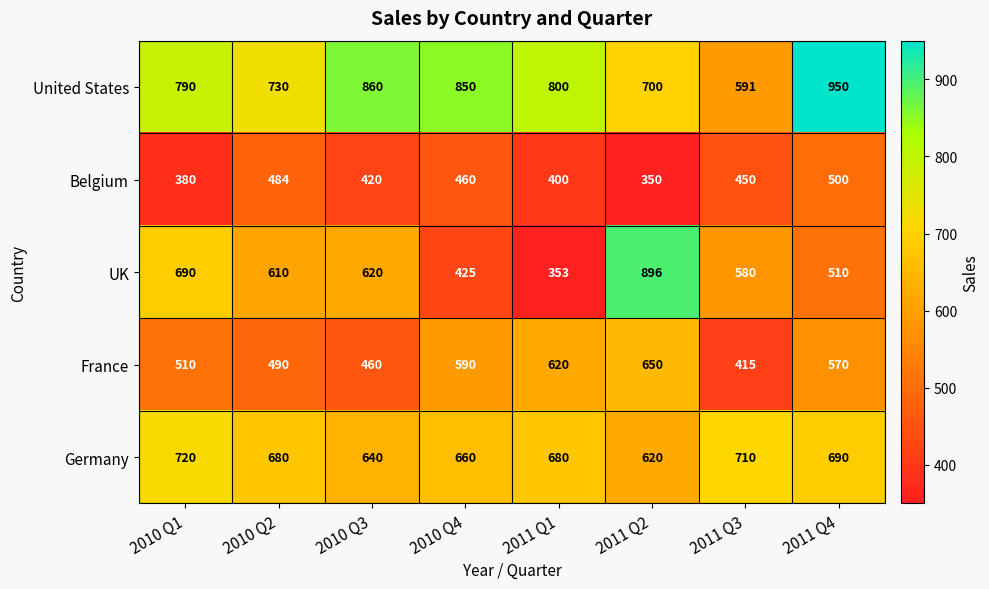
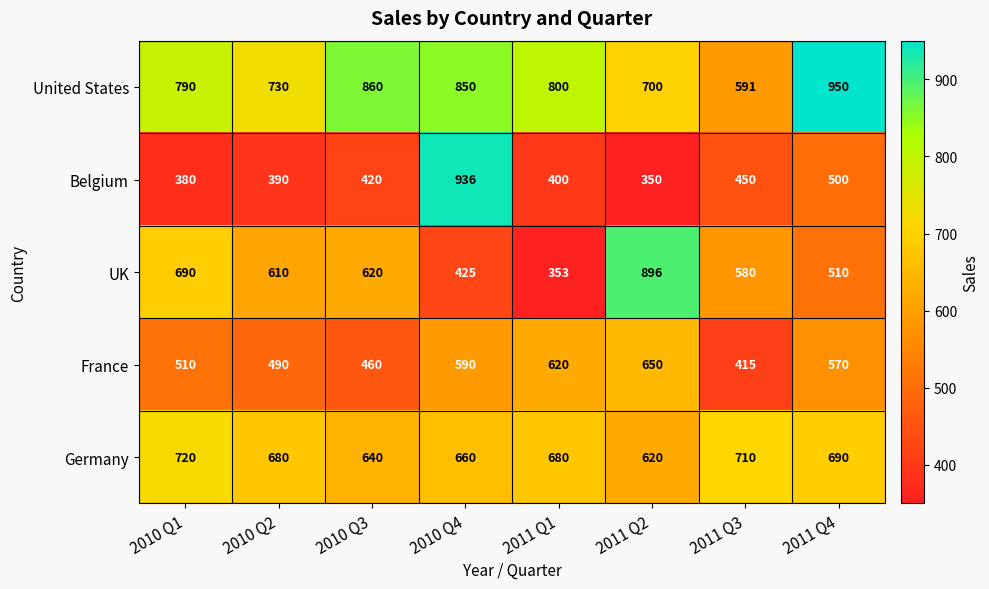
  {
    "United States": {
      "2010 Q1": 790,
      "2010 Q2": 730,
      "2010 Q3": 860,
      "2010 Q4": 850,
      "2011 Q1": 800,
      "2011 Q2": 700,
      "2011 Q3": 591,
      "2011 Q4": 950
    },
    "Belgium": {
      "2010 Q1": 380,
-     "2010 Q2": 484,
+     "2010 Q2": 390,
      "2010 Q3": 420,
-     "2010 Q4": 460,
+     "2010 Q4": 936,
      "2011 Q1": 400,
      "2011 Q2": 350,
      "2011 Q3": 450,
      "2011 Q4": 500
    },
    "UK": {
      "2010 Q1": 690,
      "2010 Q2": 610,
      "2010 Q3": 620,
      "2010 Q4": 425,
      "2011 Q1": 353,
      "2011 Q2": 896,
      "2011 Q3": 580,
      "2011 Q4": 510
    },
    "France": {
      "2010 Q1": 510,
      "2010 Q2": 490,
      "2010 Q3": 460,
      "2010 Q4": 590,
      "2011 Q1": 620,
      "2011 Q2": 650,
      "2011 Q3": 415,
      "2011 Q4": 570
    },
    "Germany": {
      "2010 Q1": 720,
      "2010 Q2": 680,
      "2010 Q3": 640,
      "2010 Q4": 660,
      "2011 Q1": 680,
      "2011 Q2": 620,
      "2011 Q3": 710,
      "2011 Q4": 690
    }
  }
